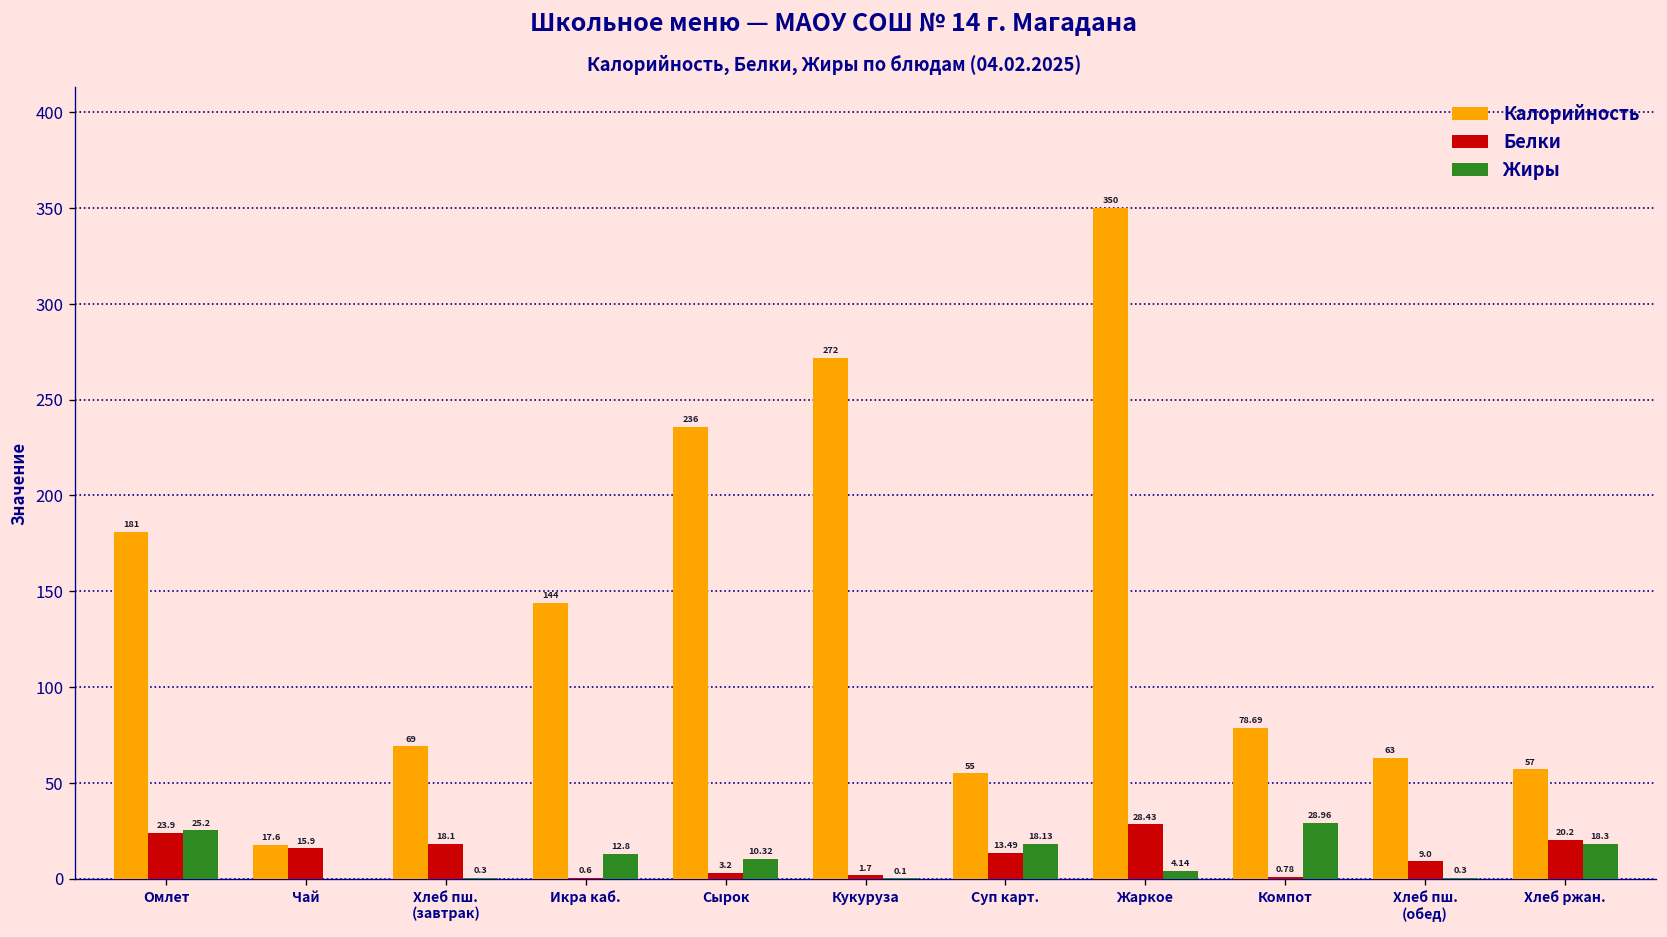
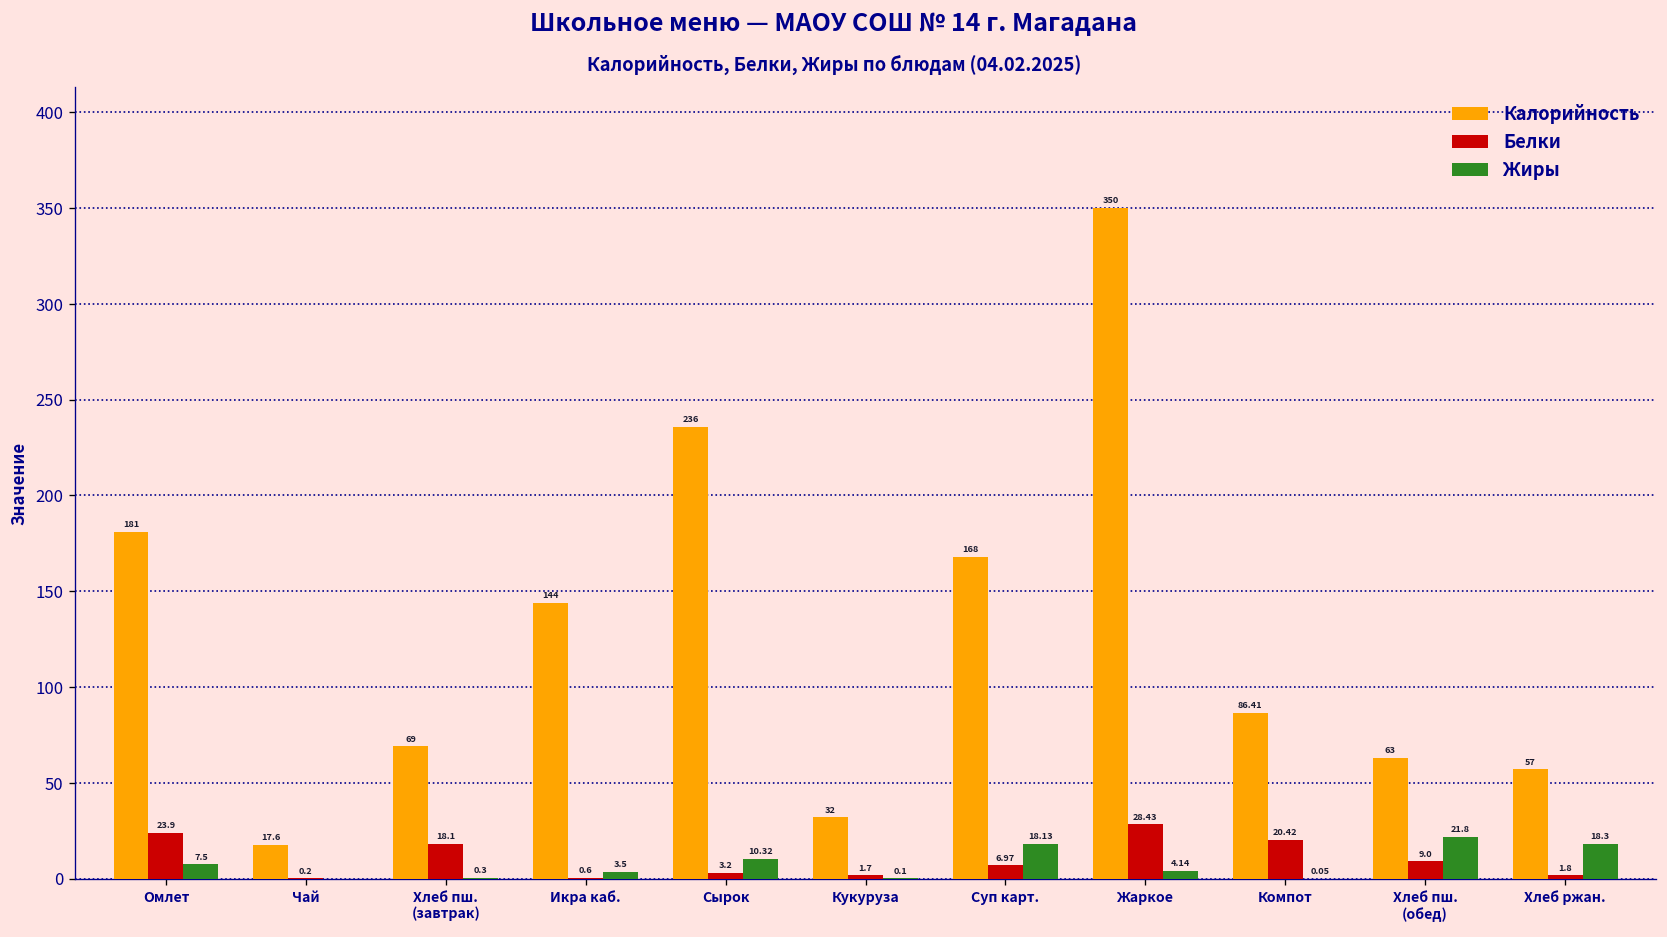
  {
    "Калорийность": {
      "Омлет": 181,
      "Чай": 17.6,
      "Хлеб пш. (завтрак)": 69,
      "Икра каб.": 144,
      "Сырок": 236,
-     "Кукуруза": 272,
-     "Суп карт.": 55,
+     "Кукуруза": 32,
+     "Суп карт.": 168,
      "Жаркое": 350,
-     "Компот": 78.69,
+     "Компот": 86.41,
      "Хлеб пш. (обед)": 63,
      "Хлеб ржан.": 57
    },
    "Белки": {
      "Омлет": 23.9,
-     "Чай": 15.9,
+     "Чай": 0.2,
      "Хлеб пш. (завтрак)": 18.1,
      "Икра каб.": 0.6,
      "Сырок": 3.2,
      "Кукуруза": 1.7,
-     "Суп карт.": 13.49,
+     "Суп карт.": 6.97,
      "Жаркое": 28.43,
-     "Компот": 0.78,
+     "Компот": 20.42,
      "Хлеб пш. (обед)": 9.0,
-     "Хлеб ржан.": 20.2
+     "Хлеб ржан.": 1.8
    },
    "Жиры": {
-     "Омлет": 25.2,
+     "Омлет": 7.5,
      "Хлеб пш. (завтрак)": 0.3,
-     "Икра каб.": 12.8,
+     "Икра каб.": 3.5,
      "Сырок": 10.32,
      "Кукуруза": 0.1,
      "Суп карт.": 18.13,
      "Жаркое": 4.14,
-     "Компот": 28.96,
-     "Хлеб пш. (обед)": 0.3,
+     "Компот": 0.05,
+     "Хлеб пш. (обед)": 21.8,
      "Хлеб ржан.": 18.3
    }
  }
